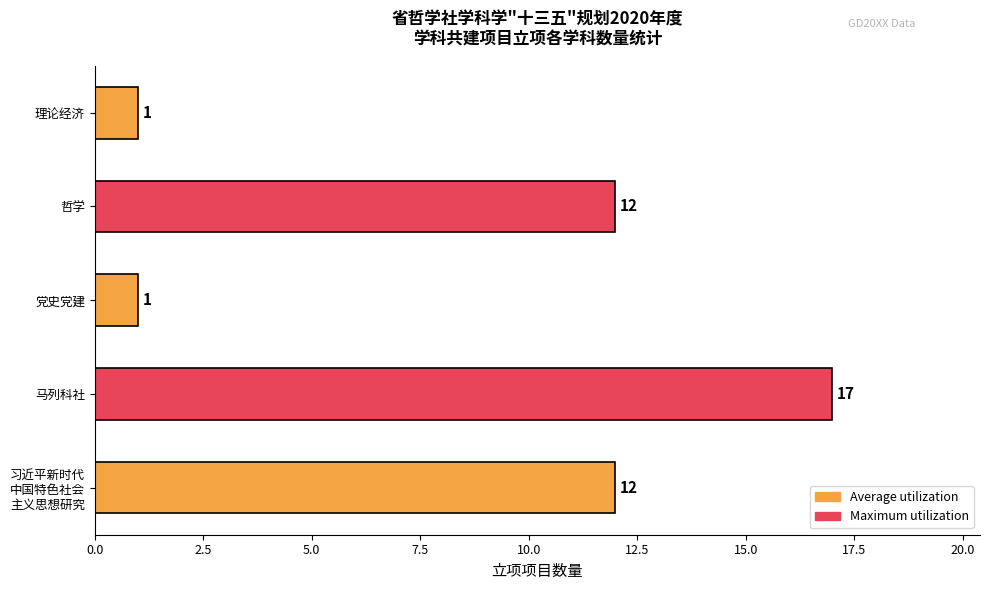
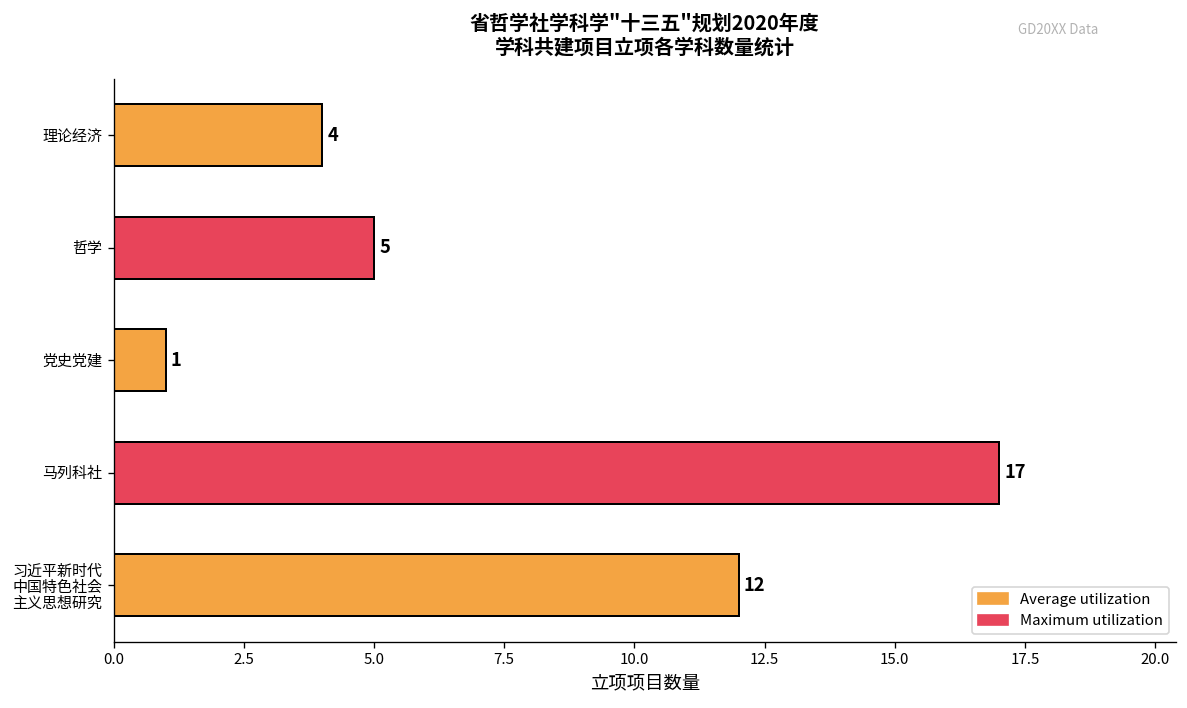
  {
-   "理论经济": 1,
-   "哲学": 12,
+   "理论经济": 4,
+   "哲学": 5,
    "党史党建": 1,
    "马列科社": 17,
    "习近平新时代 中国特色社会 主义思想研究": 12
  }
